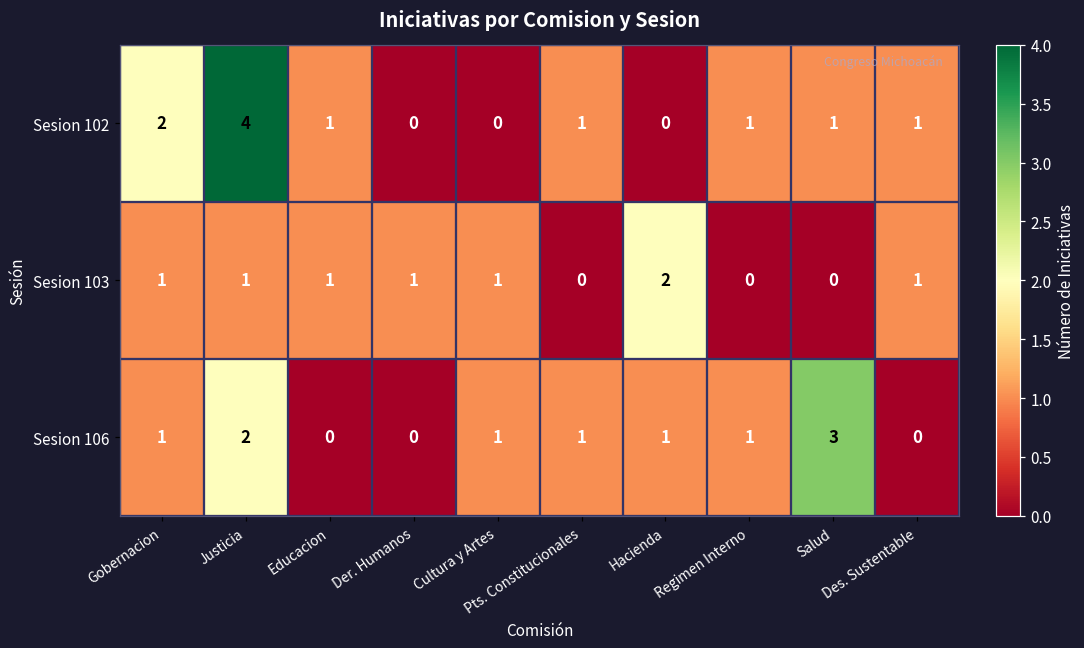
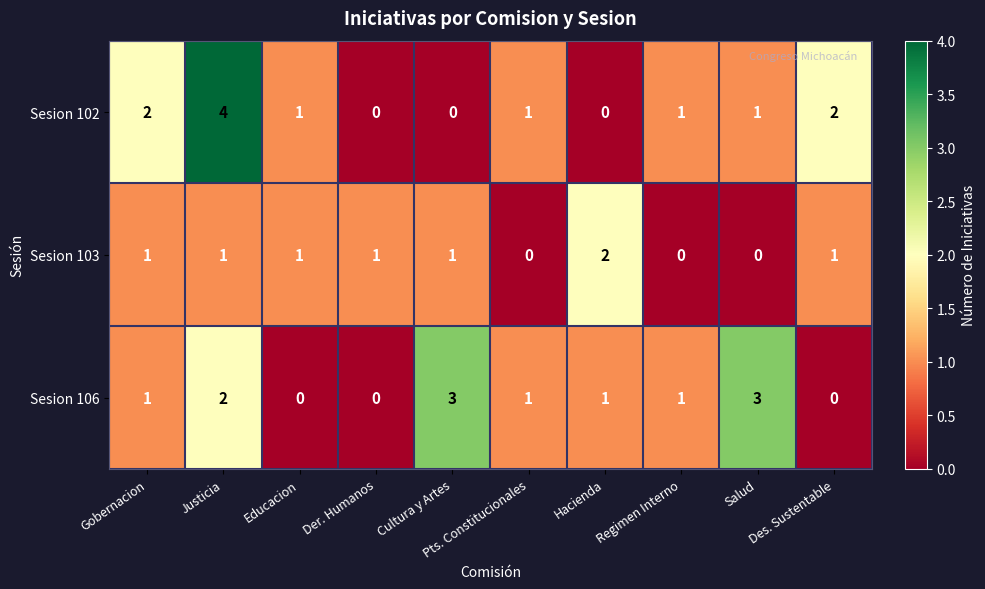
  {
    "Sesion 102": {
      "Gobernacion": 2,
      "Justicia": 4,
      "Educacion": 1,
      "Der. Humanos": 0,
      "Cultura y Artes": 0,
      "Pts. Constitucionales": 1,
      "Hacienda": 0,
      "Regimen Interno": 1,
      "Salud": 1,
-     "Des. Sustentable": 1
+     "Des. Sustentable": 2
    },
    "Sesion 103": {
      "Gobernacion": 1,
      "Justicia": 1,
      "Educacion": 1,
      "Der. Humanos": 1,
      "Cultura y Artes": 1,
      "Pts. Constitucionales": 0,
      "Hacienda": 2,
      "Regimen Interno": 0,
      "Salud": 0,
      "Des. Sustentable": 1
    },
    "Sesion 106": {
      "Gobernacion": 1,
      "Justicia": 2,
      "Educacion": 0,
      "Der. Humanos": 0,
-     "Cultura y Artes": 1,
+     "Cultura y Artes": 3,
      "Pts. Constitucionales": 1,
      "Hacienda": 1,
      "Regimen Interno": 1,
      "Salud": 3,
      "Des. Sustentable": 0
    }
  }
